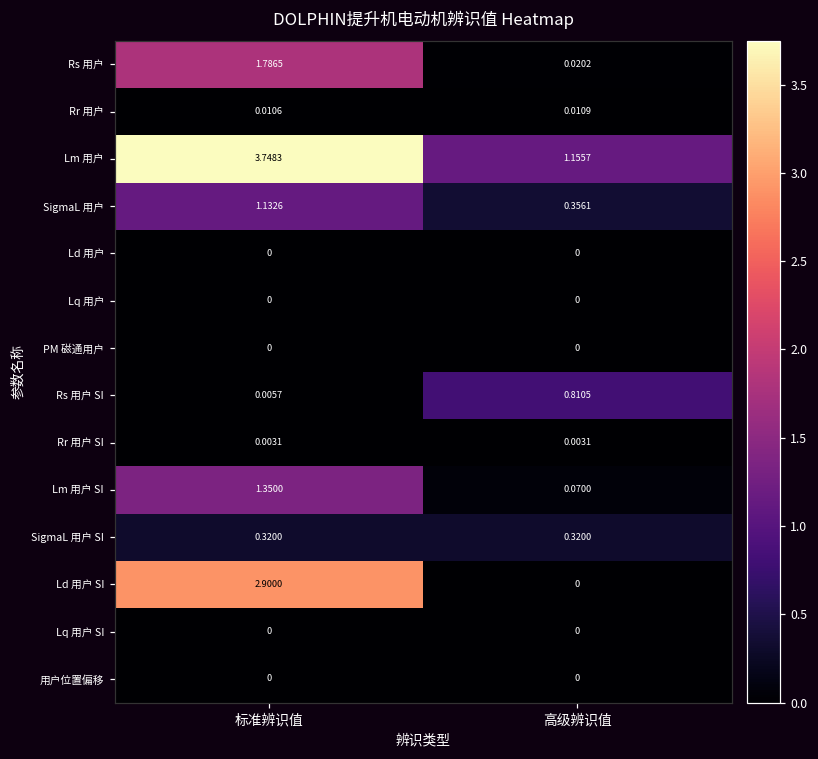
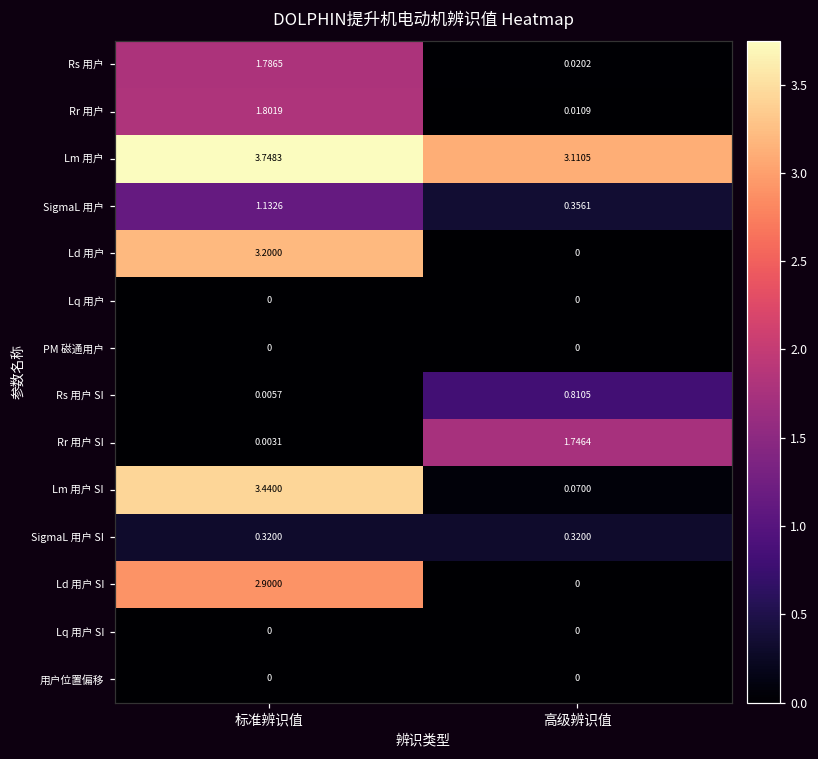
  {
    "Rs 用户": {
      "标准辨识值": 1.7865,
      "高级辨识值": 0.0202
    },
    "Rr 用户": {
-     "标准辨识值": 0.0106,
+     "标准辨识值": 1.8019,
      "高级辨识值": 0.0109
    },
    "Lm 用户": {
      "标准辨识值": 3.7483,
-     "高级辨识值": 1.1557
+     "高级辨识值": 3.1105
    },
    "SigmaL 用户": {
      "标准辨识值": 1.1326,
      "高级辨识值": 0.3561
    },
    "Ld 用户": {
-     "标准辨识值": 0,
+     "标准辨识值": 3.2000,
      "高级辨识值": 0
    },
    "Lq 用户": {
      "标准辨识值": 0,
      "高级辨识值": 0
    },
    "PM 磁通用户": {
      "标准辨识值": 0,
      "高级辨识值": 0
    },
    "Rs 用户 SI": {
      "标准辨识值": 0.0057,
      "高级辨识值": 0.8105
    },
    "Rr 用户 SI": {
      "标准辨识值": 0.0031,
-     "高级辨识值": 0.0031
+     "高级辨识值": 1.7464
    },
    "Lm 用户 SI": {
-     "标准辨识值": 1.3500,
+     "标准辨识值": 3.4400,
      "高级辨识值": 0.0700
    },
    "SigmaL 用户 SI": {
      "标准辨识值": 0.3200,
      "高级辨识值": 0.3200
    },
    "Ld 用户 SI": {
      "标准辨识值": 2.9000,
      "高级辨识值": 0
    },
    "Lq 用户 SI": {
      "标准辨识值": 0,
      "高级辨识值": 0
    },
    "用户位置偏移": {
      "标准辨识值": 0,
      "高级辨识值": 0
    }
  }
